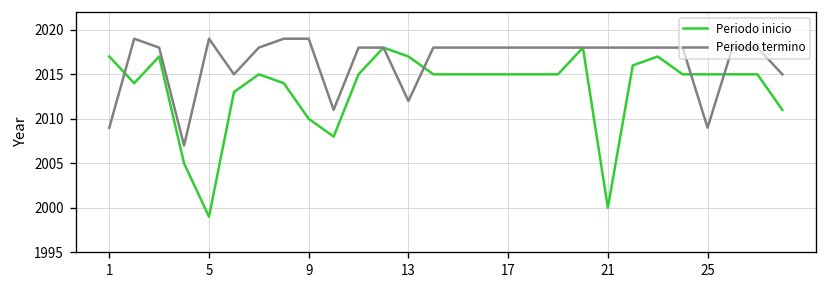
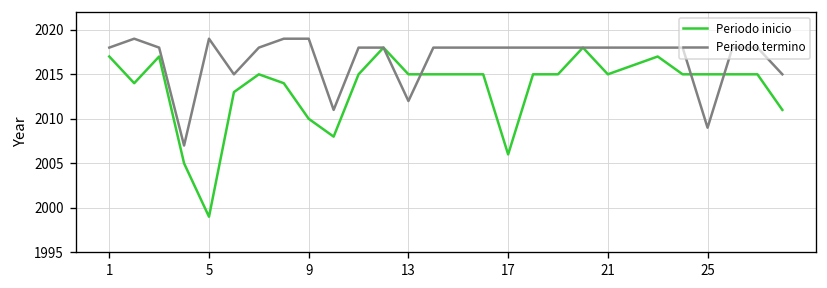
  {
    "Periodo inicio": {
      "1": 2017,
      "5": 1999,
      "9": 2010,
-     "13": 2017,
-     "17": 2015,
-     "21": 2000,
+     "13": 2015,
+     "17": 2006,
+     "21": 2015,
      "25": 2015
    },
    "Periodo termino": {
-     "1": 2009,
+     "1": 2018,
      "5": 2019,
      "9": 2019,
      "13": 2012,
      "17": 2018,
      "21": 2018,
      "25": 2009
    }
  }
